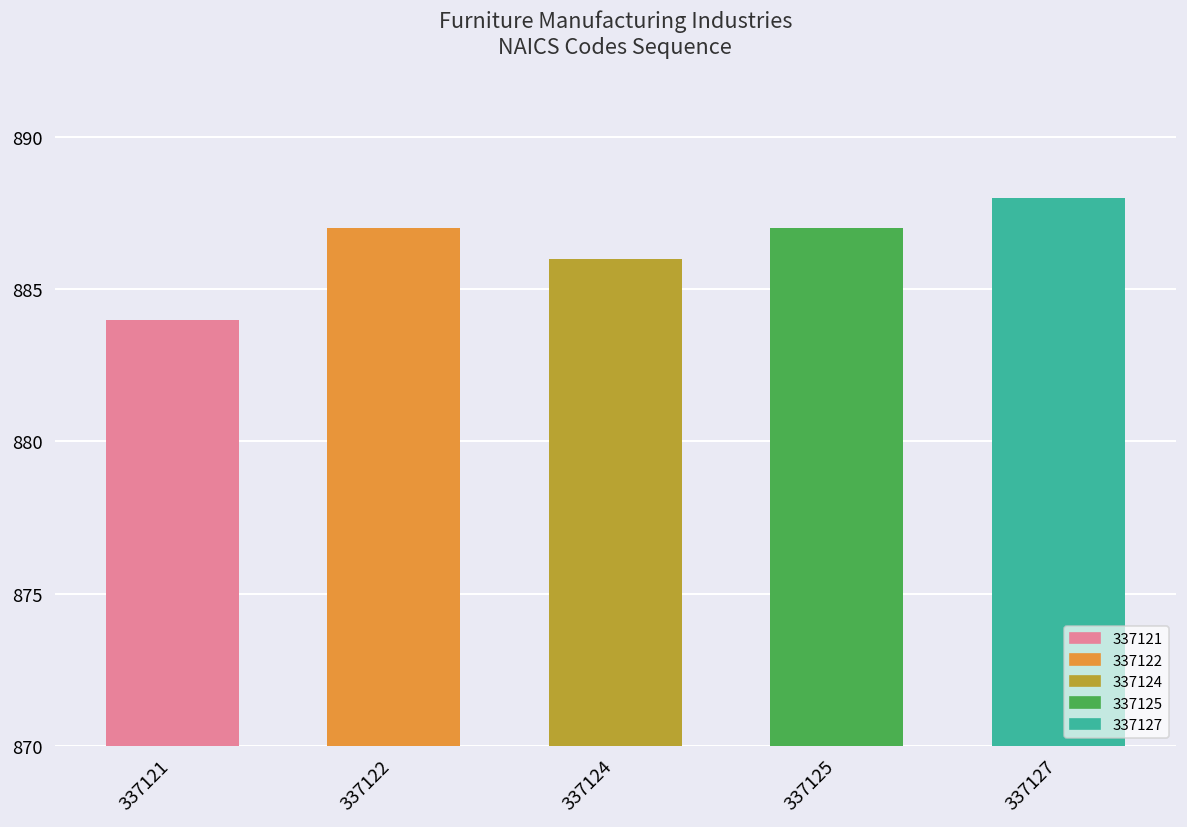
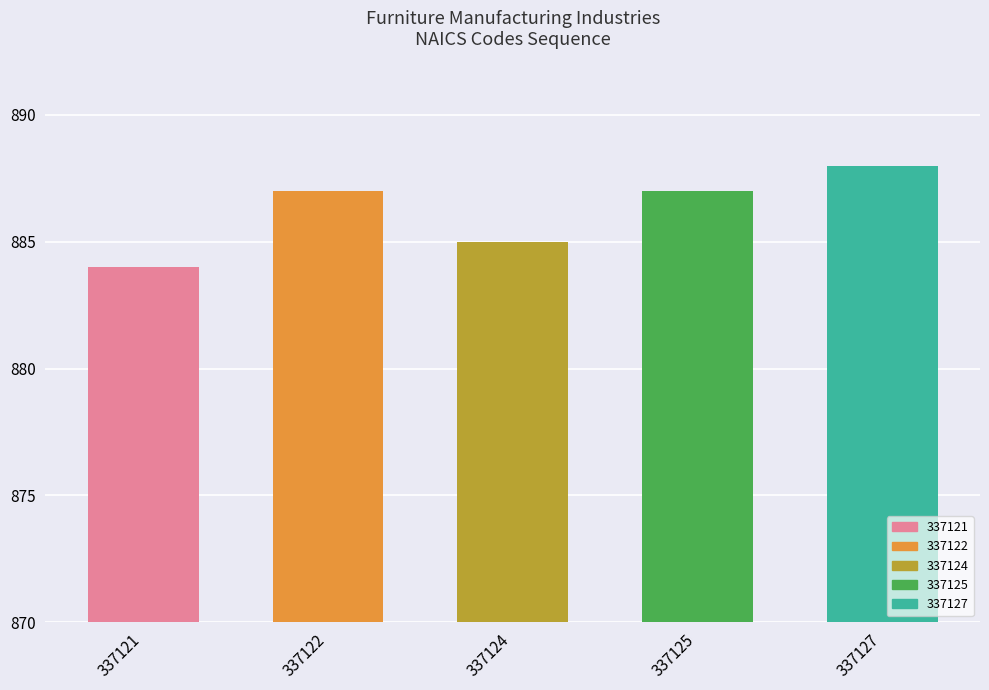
  {
    "337121": 884,
    "337122": 887,
-   "337124": 886,
+   "337124": 885,
    "337125": 887,
    "337127": 888
  }
